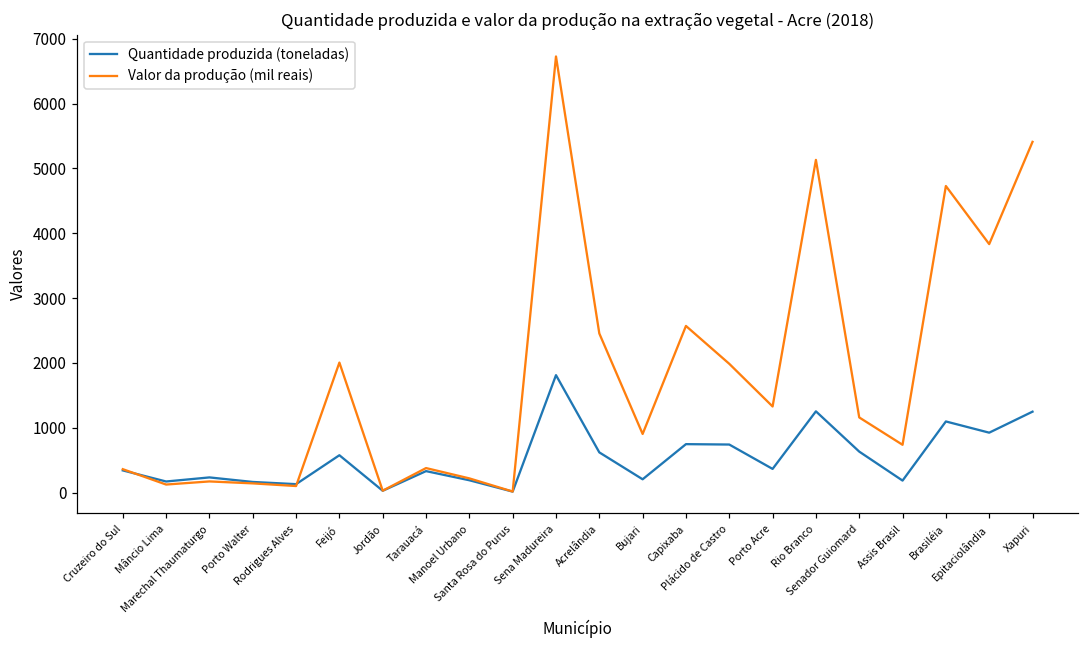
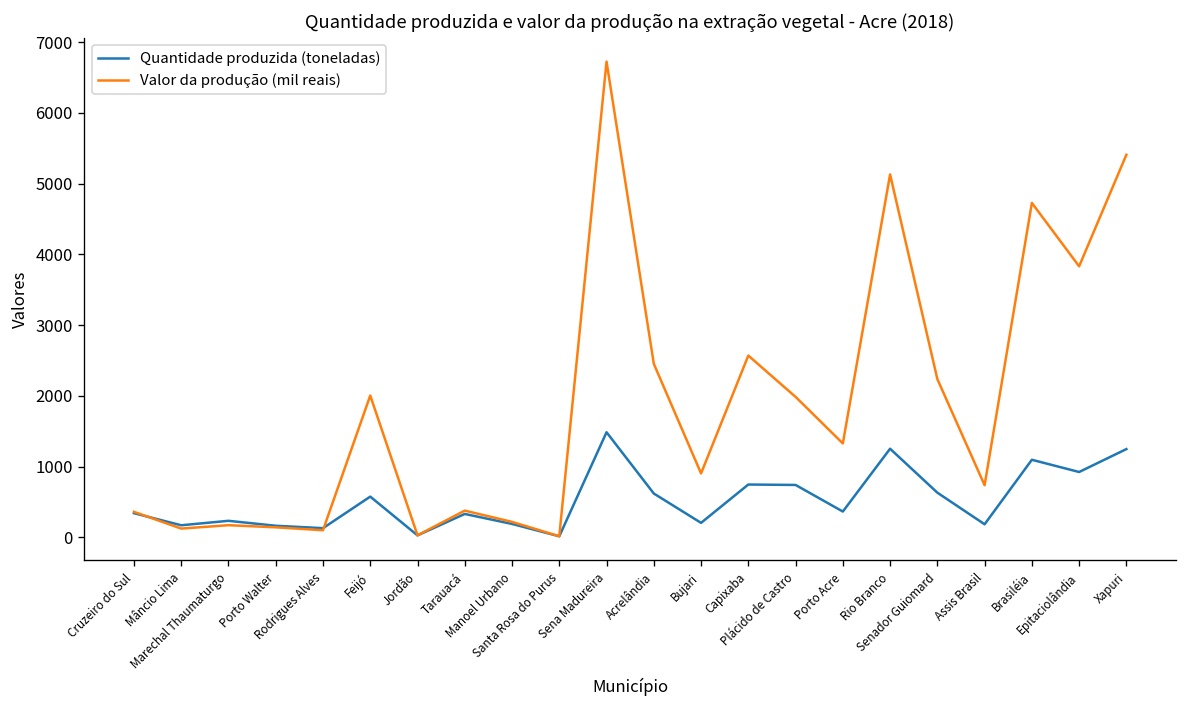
  {
    "Quantidade produzida (toneladas)": {
      "Mâncio Lima": 200,
      "Marechal Thaumaturgo": 200,
      "Feijó": 600,
      "Tarauacá": 300,
-     "Sena Madureira": 1800,
+     "Sena Madureira": 1500,
      "Acrelândia": 600,
      "Bujari": 200,
      "Capixaba": 700,
      "Plácido de Castro": 700,
      "Porto Acre": 400,
      "Rio Branco": 1300,
      "Senador Guiomard": 600,
      "Assis Brasil": 200,
      "Brasiléia": 1100,
      "Epitaciolândia": 900,
      "Xapuri": 1200
    },
    "Valor da produção (mil reais)": {
      "Mâncio Lima": 100,
      "Marechal Thaumaturgo": 200,
      "Feijó": 2000,
      "Tarauacá": 400,
      "Sena Madureira": 6700,
      "Acrelândia": 2500,
      "Bujari": 900,
      "Capixaba": 2600,
      "Plácido de Castro": 2000,
      "Porto Acre": 1300,
      "Rio Branco": 5100,
-     "Senador Guiomard": 1200,
+     "Senador Guiomard": 2200,
      "Assis Brasil": 700,
      "Brasiléia": 4700,
      "Epitaciolândia": 3800,
      "Xapuri": 5400
    }
  }
